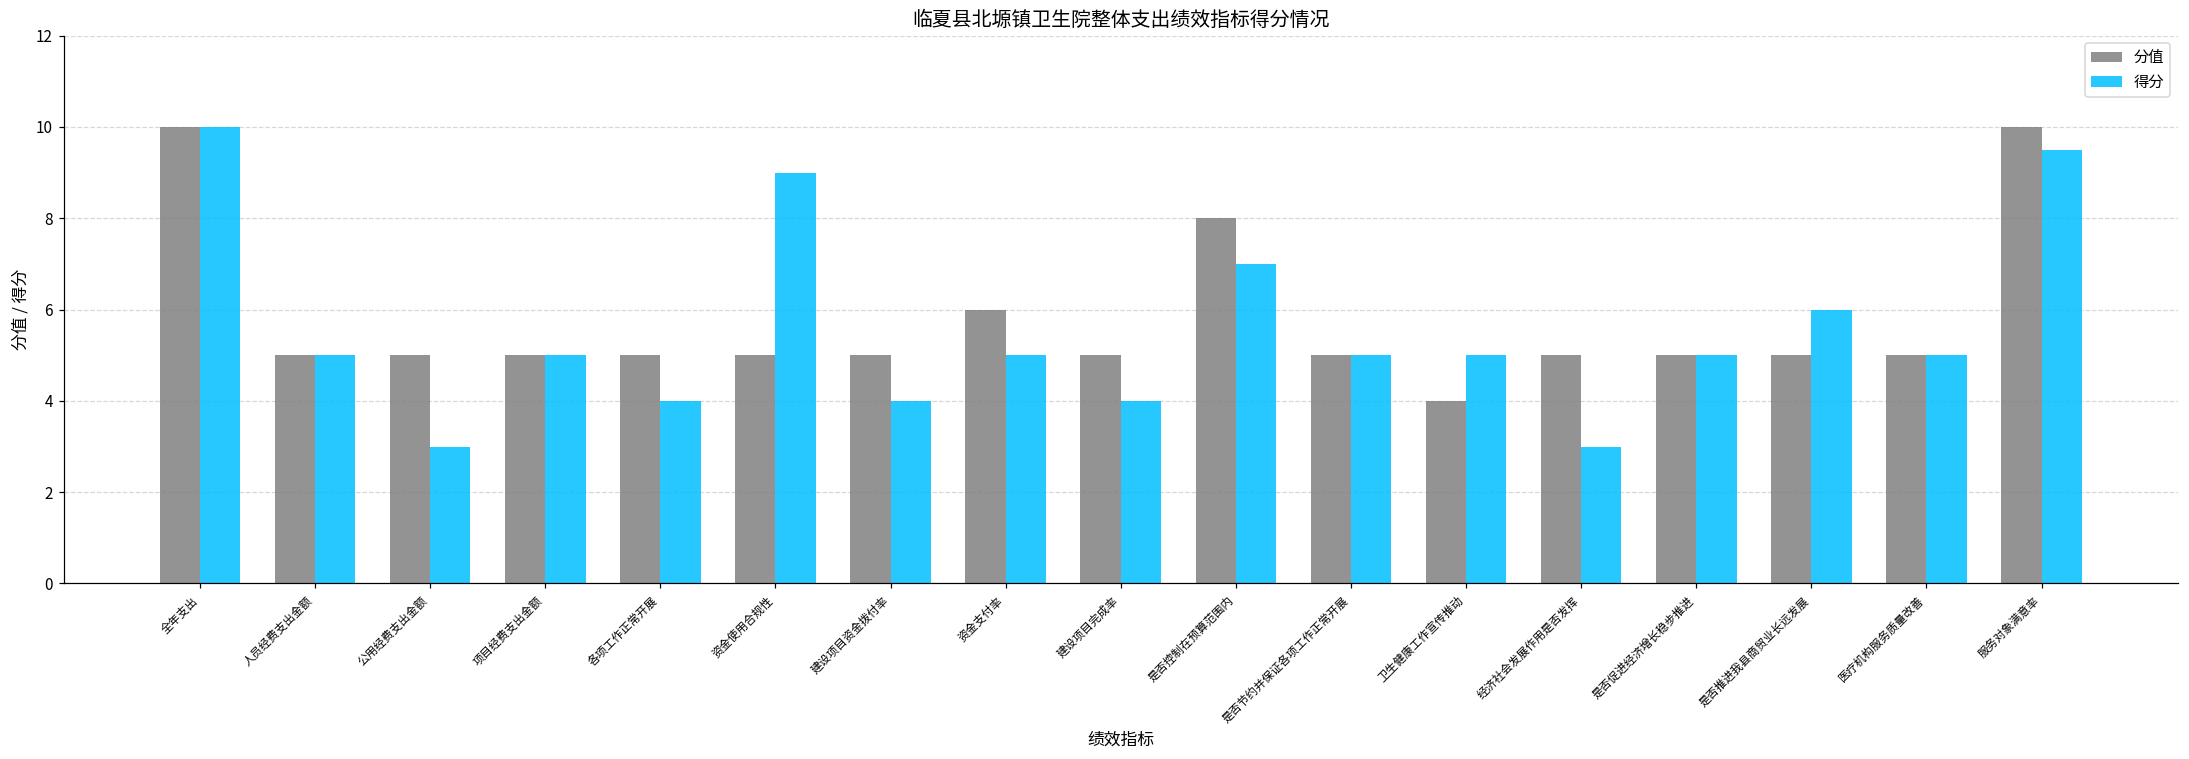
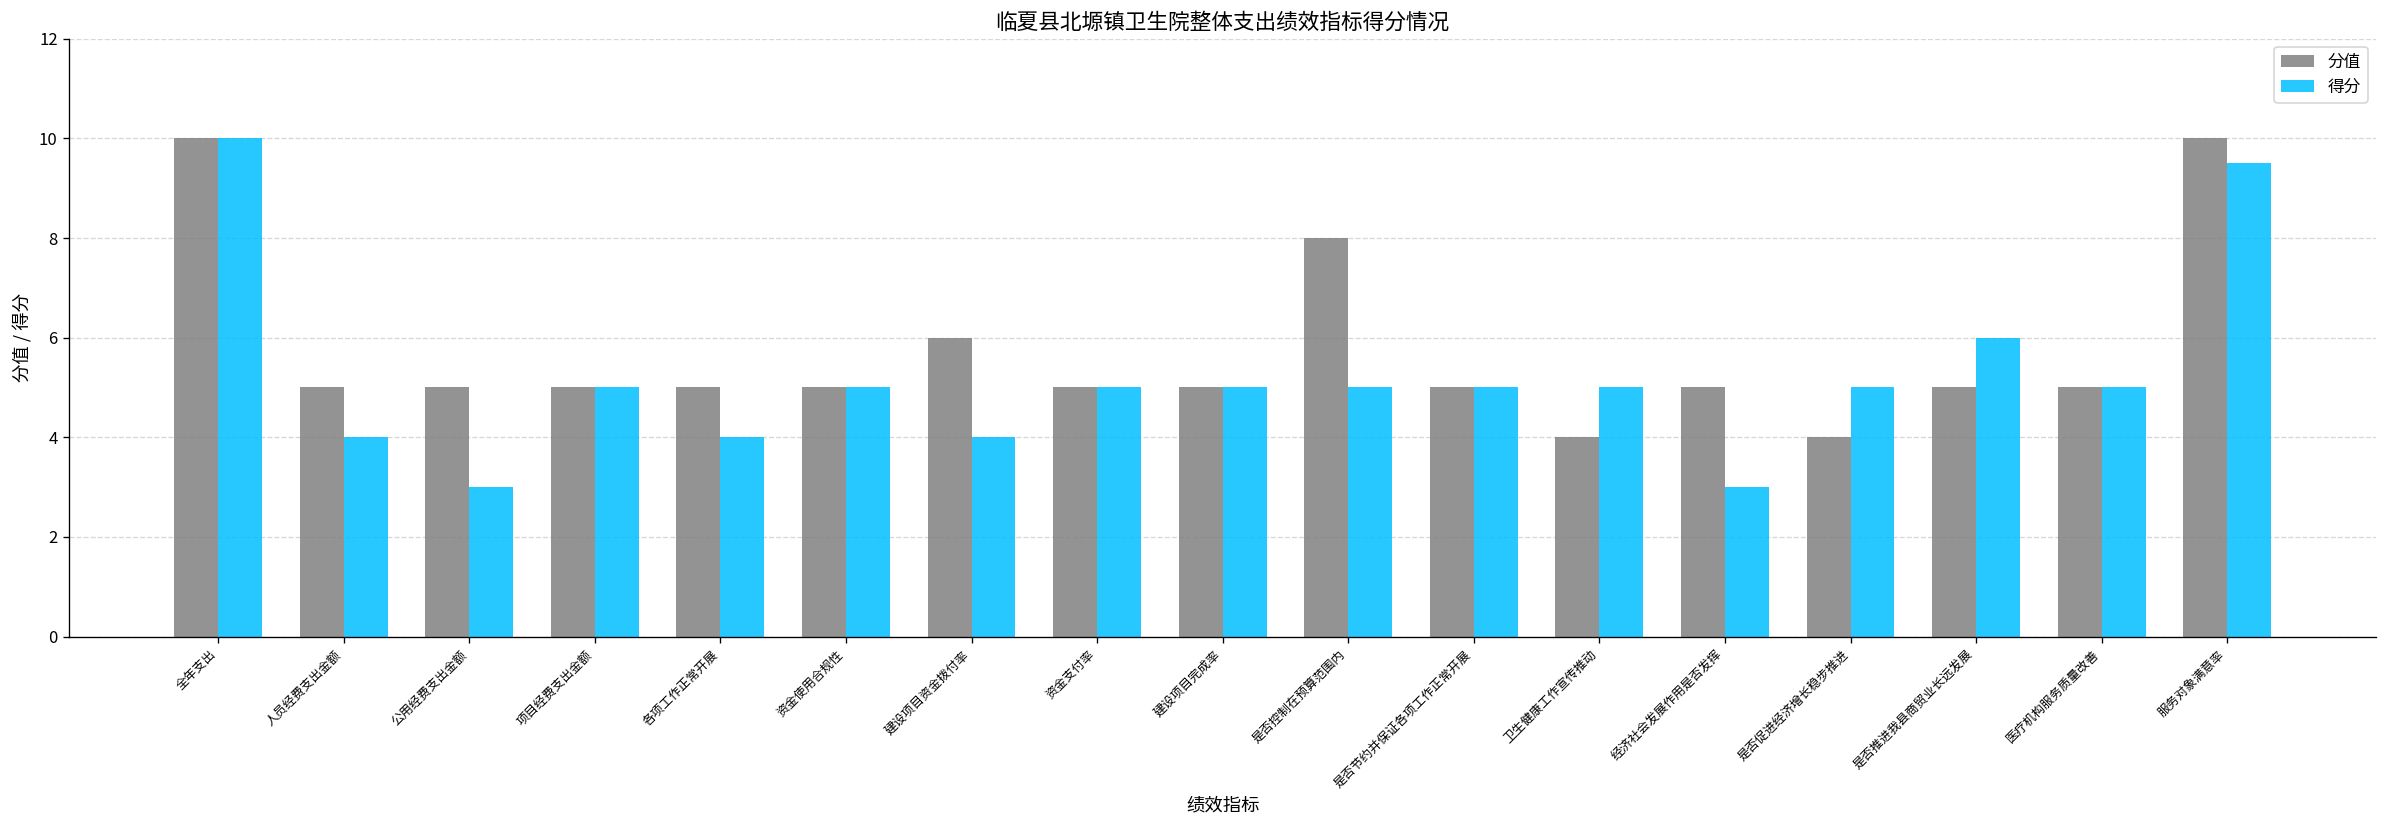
  {
    "分值": {
      "全年支出": 10,
      "人员经费支出金额": 5,
      "公用经费支出金额": 5,
      "项目经费支出金额": 5,
      "各项工作正常开展": 5,
      "资金使用合规性": 5,
-     "建设项目资金拨付率": 5,
-     "资金支付率": 6,
+     "建设项目资金拨付率": 6,
+     "资金支付率": 5,
      "建设项目完成率": 5,
      "是否控制在预算范围内": 8,
      "是否节约并保证各项工作正常开展": 5,
      "卫生健康工作宣传推动": 4,
      "经济社会发展作用是否发挥": 5,
-     "是否促进经济增长稳步推进": 5,
+     "是否促进经济增长稳步推进": 4,
      "是否推进我县商贸业长远发展": 5,
      "医疗机构服务质量改善": 5,
      "服务对象满意率": 10
    },
    "得分": {
      "全年支出": 10,
-     "人员经费支出金额": 5,
+     "人员经费支出金额": 4,
      "公用经费支出金额": 3,
      "项目经费支出金额": 5,
      "各项工作正常开展": 4,
-     "资金使用合规性": 9,
+     "资金使用合规性": 5,
      "建设项目资金拨付率": 4,
      "资金支付率": 5,
-     "建设项目完成率": 4,
-     "是否控制在预算范围内": 7,
+     "建设项目完成率": 5,
+     "是否控制在预算范围内": 5,
      "是否节约并保证各项工作正常开展": 5,
      "卫生健康工作宣传推动": 5,
      "经济社会发展作用是否发挥": 3,
      "是否促进经济增长稳步推进": 5,
      "是否推进我县商贸业长远发展": 6,
      "医疗机构服务质量改善": 5,
      "服务对象满意率": 9.5
    }
  }
